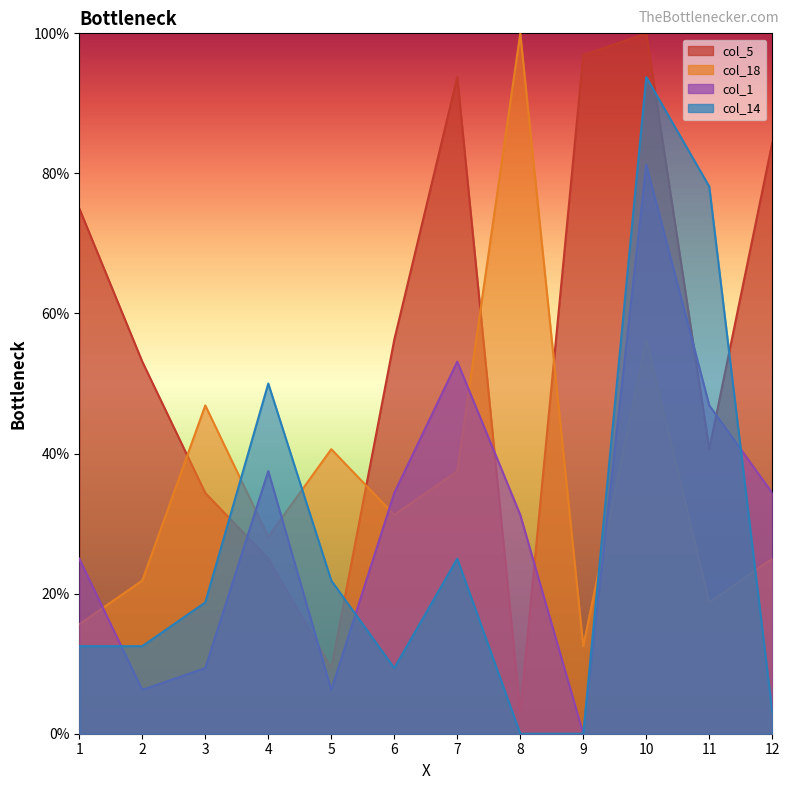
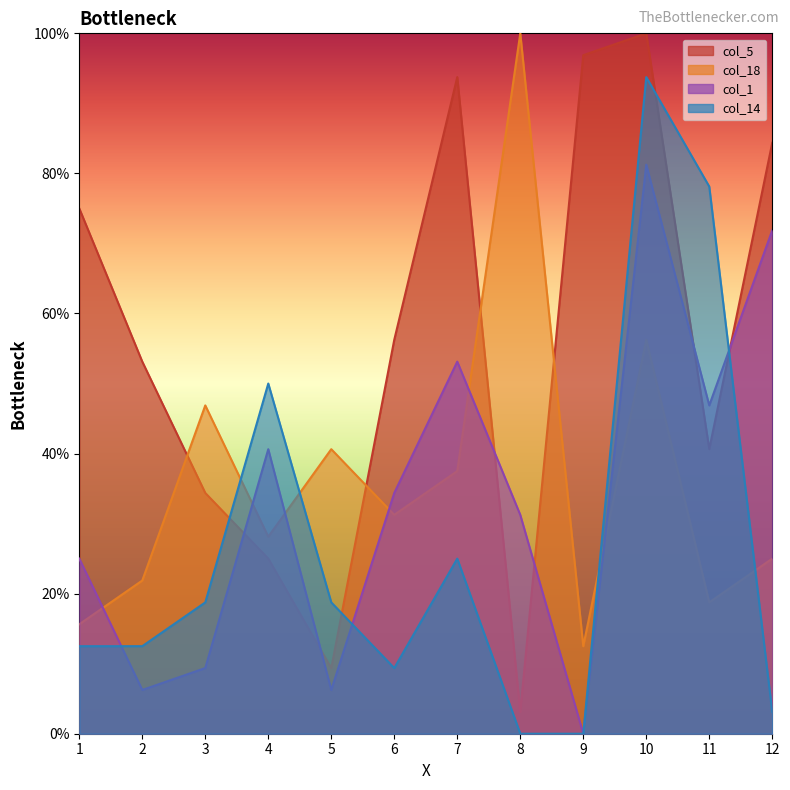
  {
    "col_1": {
      "1": "25%",
      "2": "6%",
      "3": "9%",
-     "4": "38%",
+     "4": "41%",
      "5": "6%",
      "6": "34%",
      "7": "53%",
      "8": "31%",
      "10": "81%",
      "11": "47%",
-     "12": "34%"
+     "12": "72%"
    },
    "col_14": {
      "1": "13%",
      "2": "13%",
      "3": "19%",
      "4": "50%",
-     "5": "22%",
+     "5": "19%",
      "6": "9%",
      "7": "25%",
      "8": "0%",
      "10": "94%",
      "11": "78%",
      "12": "3%"
    }
  }
